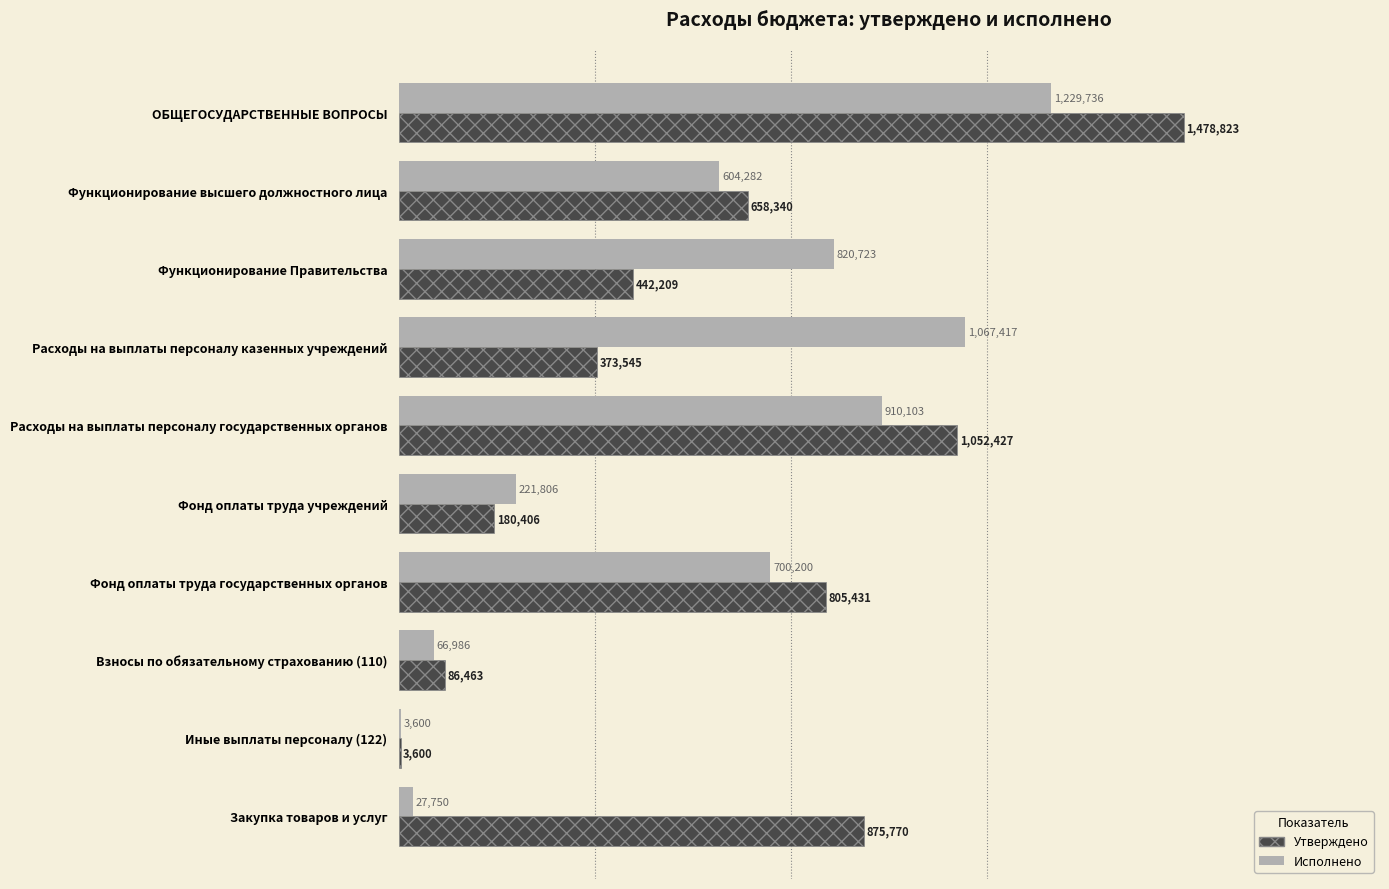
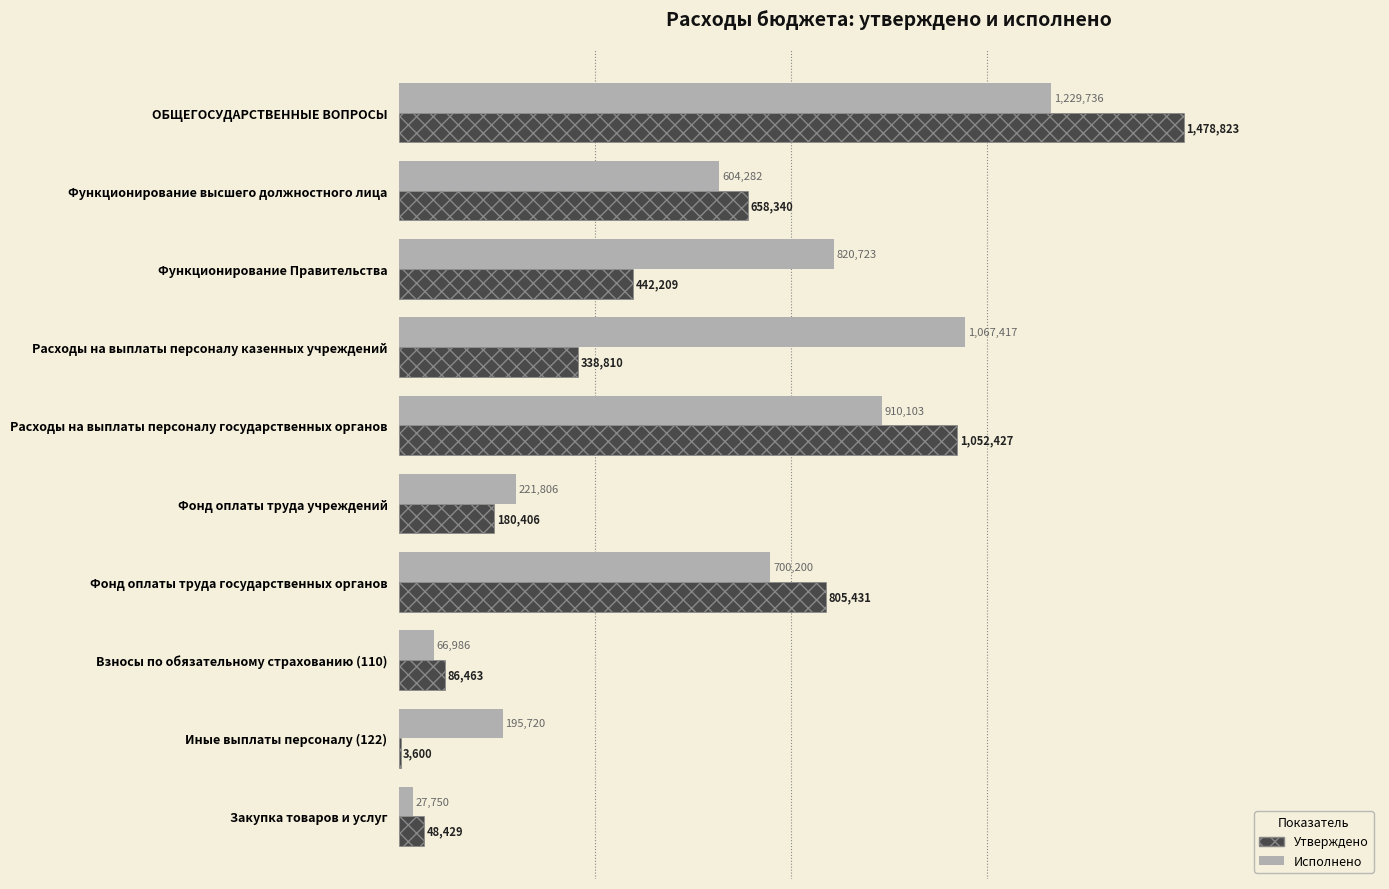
  {
    "Утверждено": {
      "ОБЩЕГОСУДАРСТВЕННЫЕ ВОПРОСЫ": "1,478,823",
      "Функционирование высшего должностного лица": "658,340",
      "Функционирование Правительства": "442,209",
-     "Расходы на выплаты персоналу казенных учреждений": "373,545",
+     "Расходы на выплаты персоналу казенных учреждений": "338,810",
      "Расходы на выплаты персоналу государственных органов": "1,052,427",
      "Фонд оплаты труда учреждений": "180,406",
      "Фонд оплаты труда государственных органов": "805,431",
      "Взносы по обязательному страхованию (110)": "86,463",
      "Иные выплаты персоналу (122)": "3,600",
-     "Закупка товаров и услуг": "875,770"
+     "Закупка товаров и услуг": "48,429"
    },
    "Исполнено": {
      "ОБЩЕГОСУДАРСТВЕННЫЕ ВОПРОСЫ": "1,229,736",
      "Функционирование высшего должностного лица": "604,282",
      "Функционирование Правительства": "820,723",
      "Расходы на выплаты персоналу казенных учреждений": "1,067,417",
      "Расходы на выплаты персоналу государственных органов": "910,103",
      "Фонд оплаты труда учреждений": "221,806",
      "Фонд оплаты труда государственных органов": "700,200",
      "Взносы по обязательному страхованию (110)": "66,986",
-     "Иные выплаты персоналу (122)": "3,600",
+     "Иные выплаты персоналу (122)": "195,720",
      "Закупка товаров и услуг": "27,750"
    }
  }
